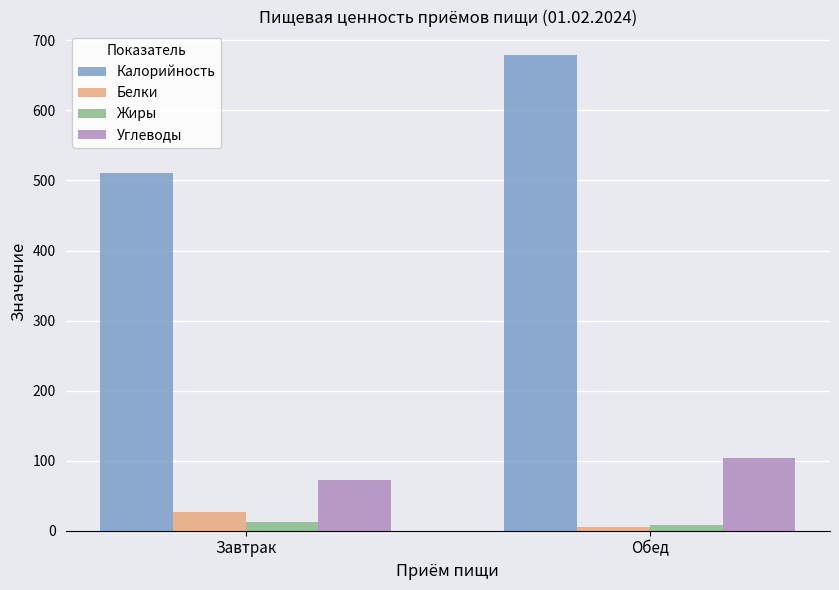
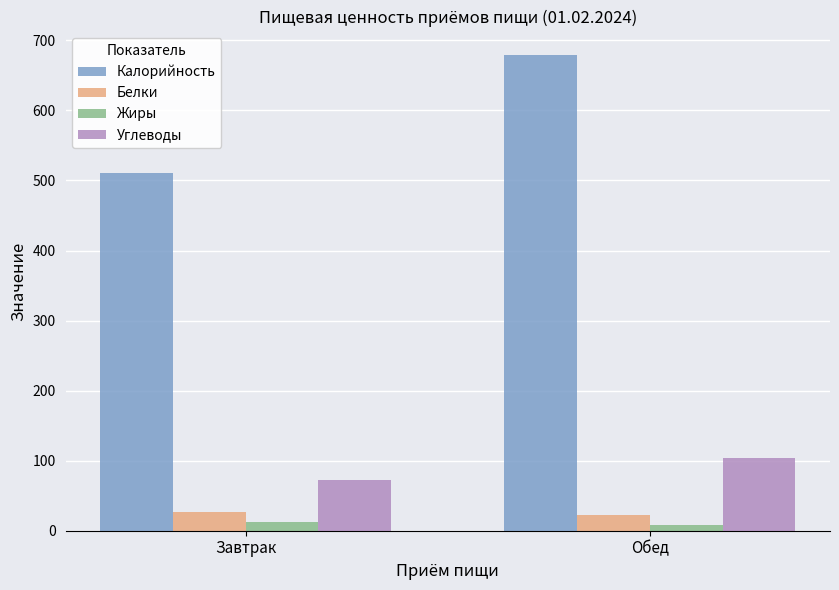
  {
    "Белки": {
      "Завтрак": 30,
-     "Обед": 10
+     "Обед": 20
    },
    "Жиры": {
      "Завтрак": 10,
      "Обед": 10
    }
  }
